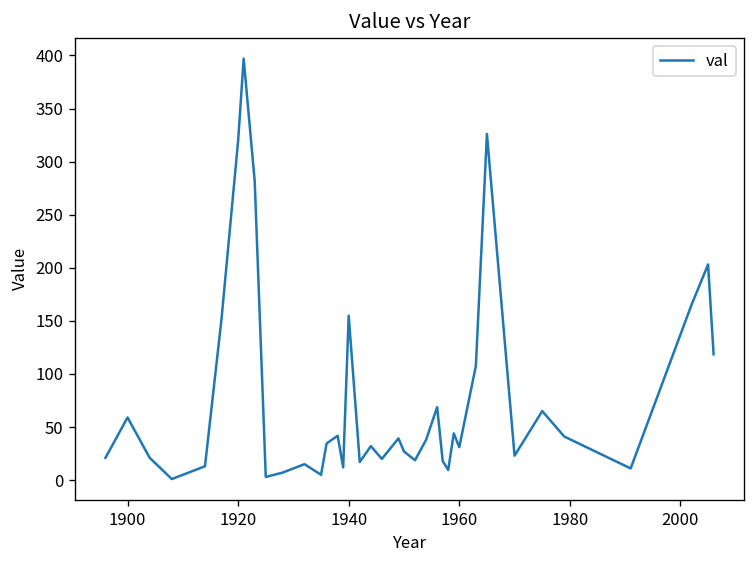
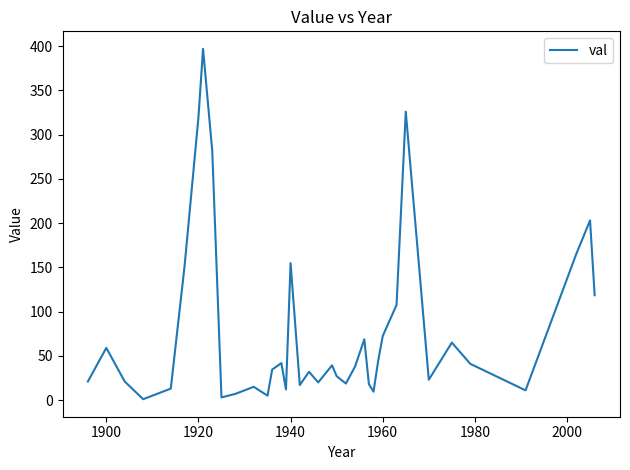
  {
    "1900": 60,
    "1920": 320,
    "1940": 150,
-   "1960": 30
+   "1960": 70
  }
